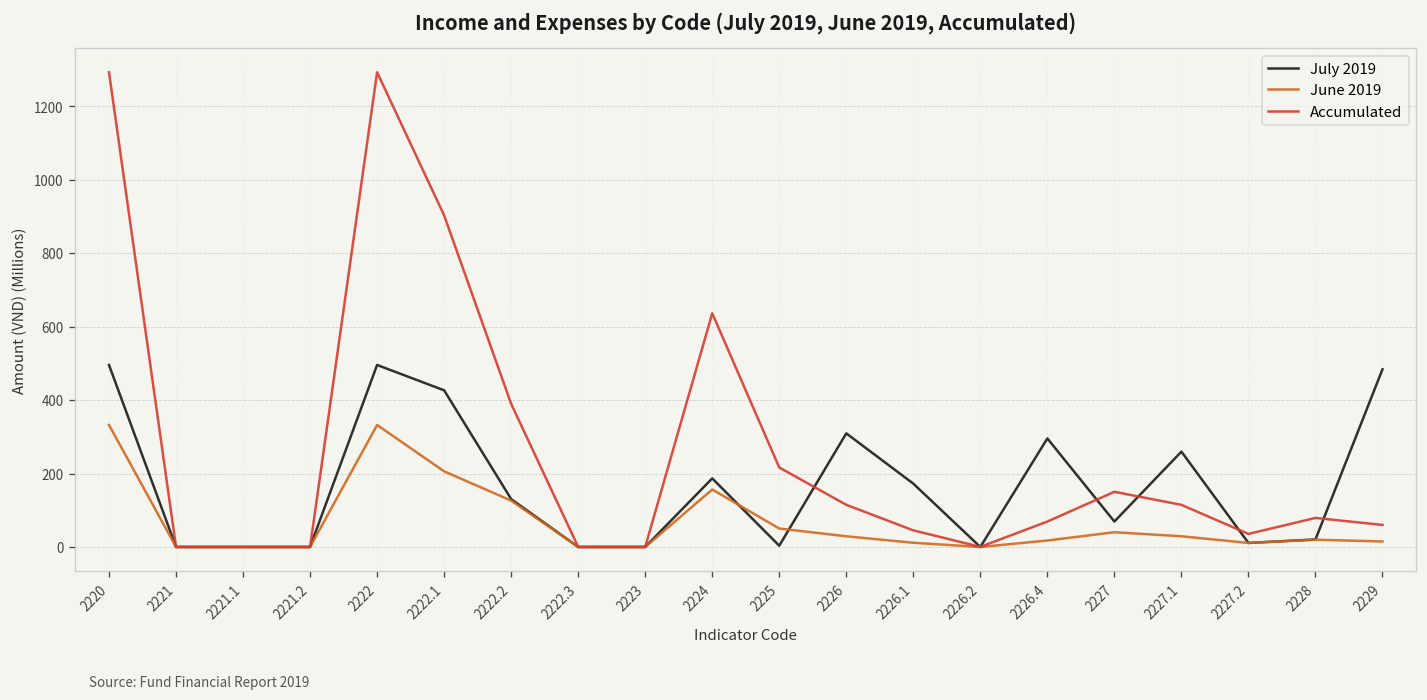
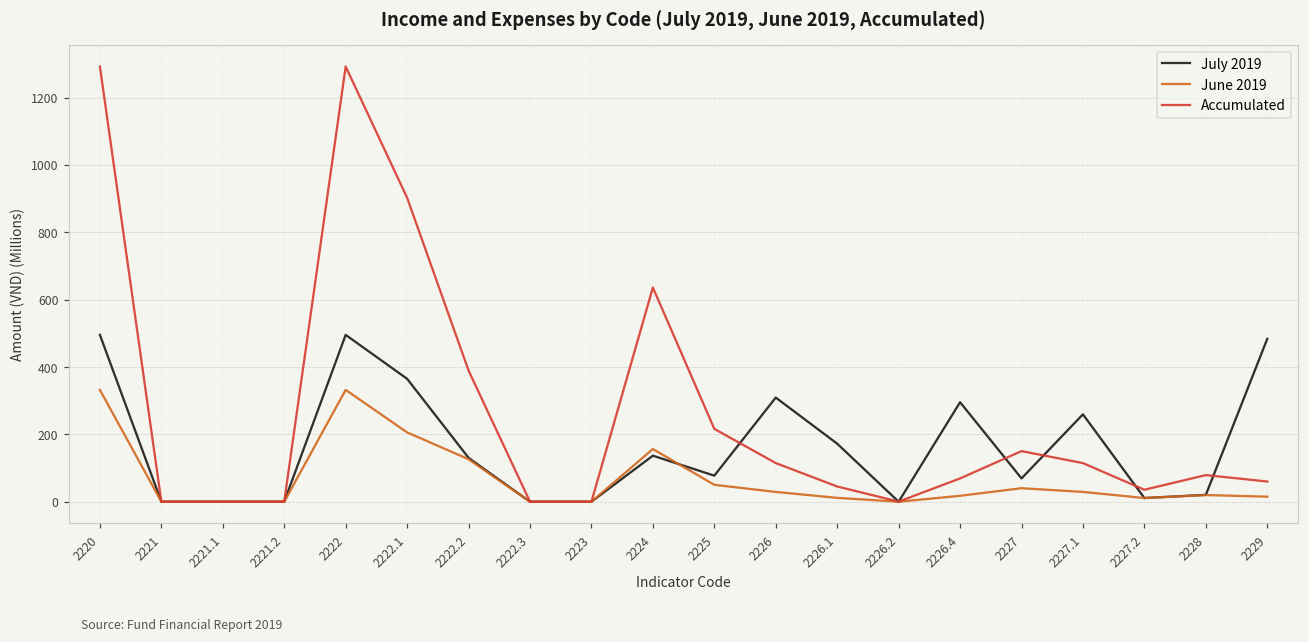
  {
    "July 2019": {
      "2220": 500,
      "2222": 500,
-     "2222.1": 430,
-     "2224": 190,
-     "2225": 0,
+     "2222.1": 370,
+     "2224": 140,
+     "2225": 80,
      "2226": 310,
      "2226.1": 170,
      "2226.4": 300,
      "2227": 70,
      "2227.1": 260,
      "2229": 480
    }
  }
